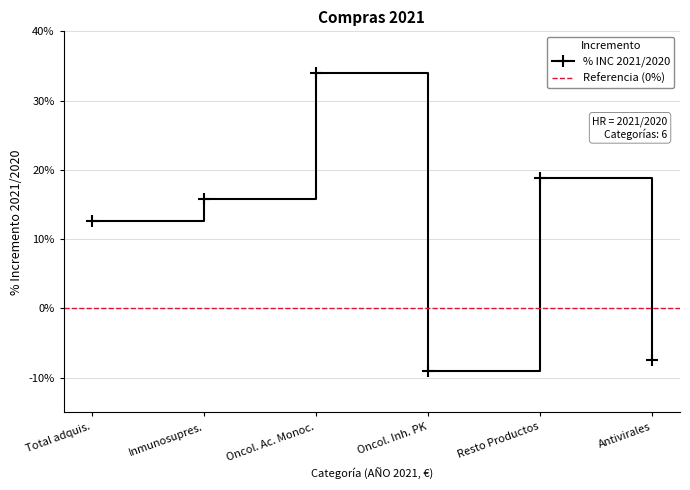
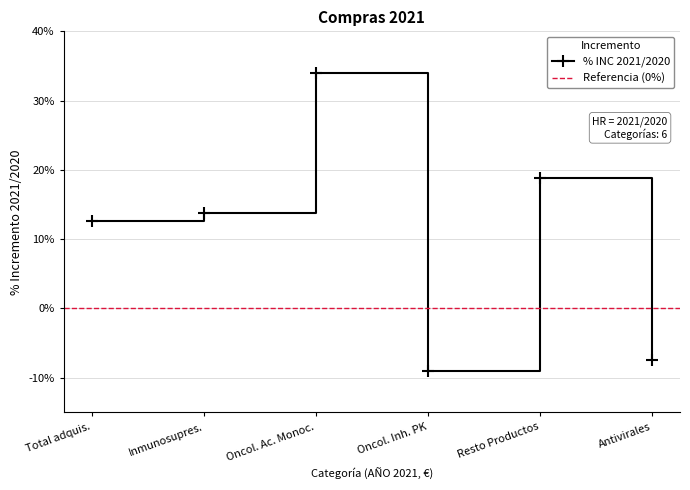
  {
    "Total adquis.": "13%",
-   "Inmunosupres.": "16%",
+   "Inmunosupres.": "14%",
    "Oncol. Ac. Monoc.": "34%",
    "Oncol. Inh. PK": "-9%",
    "Resto Productos": "19%",
    "Antivirales": "-7%"
  }
